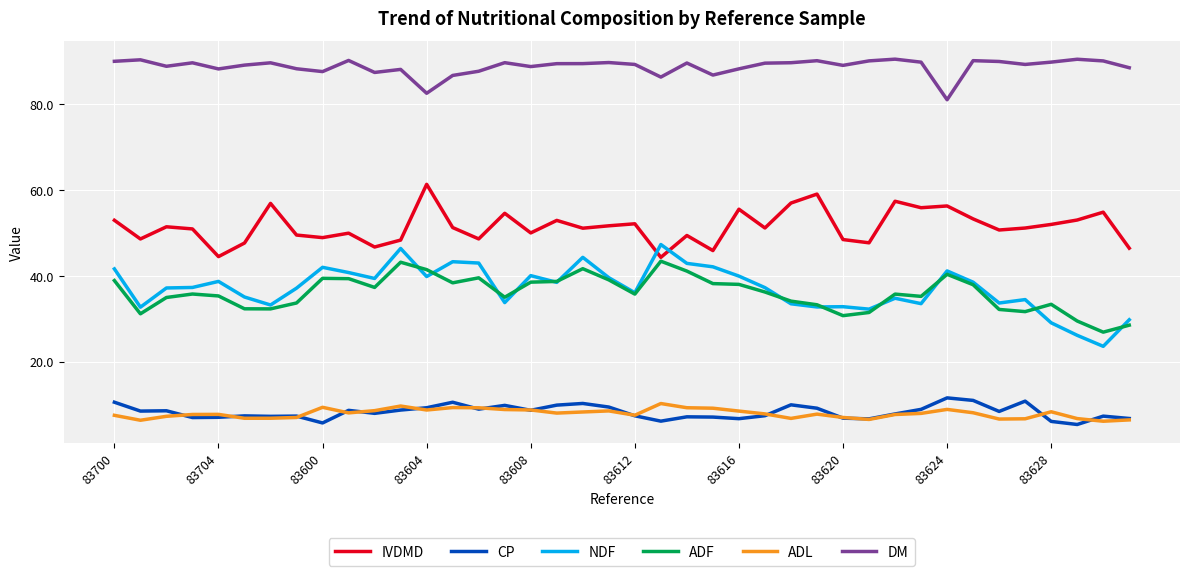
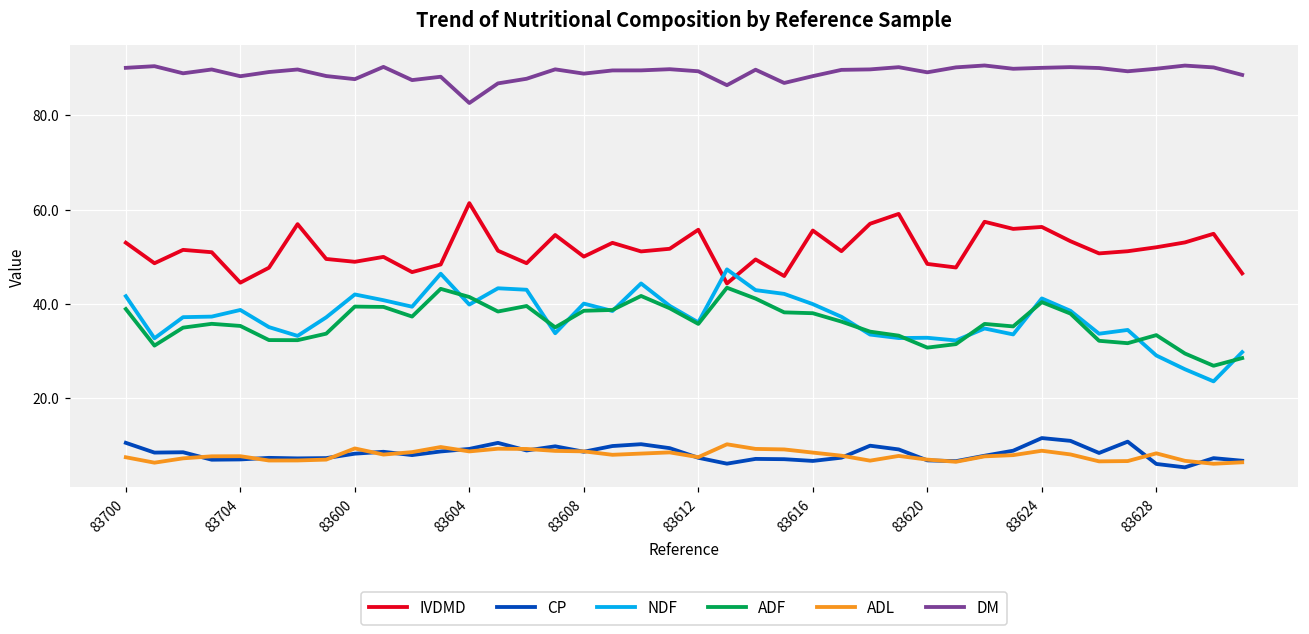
  {
    "IVDMD": {
      "83700": 53,
      "83704": 44,
      "83600": 49,
      "83604": 61,
      "83608": 50,
-     "83612": 52,
+     "83612": 56,
      "83616": 56,
      "83620": 48,
      "83624": 56,
      "83628": 52
    },
    "CP": {
      "83700": 11,
      "83704": 7,
-     "83600": 6,
+     "83600": 8,
      "83616": 7,
      "83624": 12,
      "83628": 6
    },
    "NDF": {
      "83700": 42,
      "83704": 39,
      "83600": 42,
      "83604": 40,
      "83608": 40,
      "83616": 40,
      "83620": 33,
      "83624": 41,
      "83628": 29
    },
    "ADF": {
      "83700": 39,
      "83704": 35,
      "83600": 39,
      "83604": 41,
      "83608": 39,
      "83616": 38,
      "83620": 31,
      "83624": 40,
      "83628": 33
    },
    "ADL": {
      "83700": 7,
      "83704": 8,
      "83600": 9,
      "83616": 8,
      "83624": 9,
      "83628": 8
    },
    "DM": {
      "83700": 90,
      "83704": 88,
      "83600": 88,
      "83604": 83,
      "83608": 89,
      "83612": 89,
      "83616": 88,
      "83620": 89,
-     "83624": 81,
+     "83624": 90,
      "83628": 90
    }
  }
